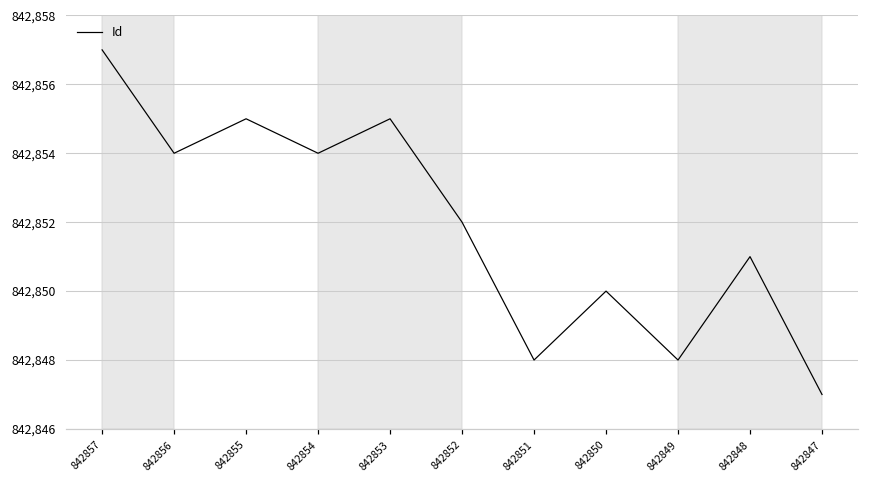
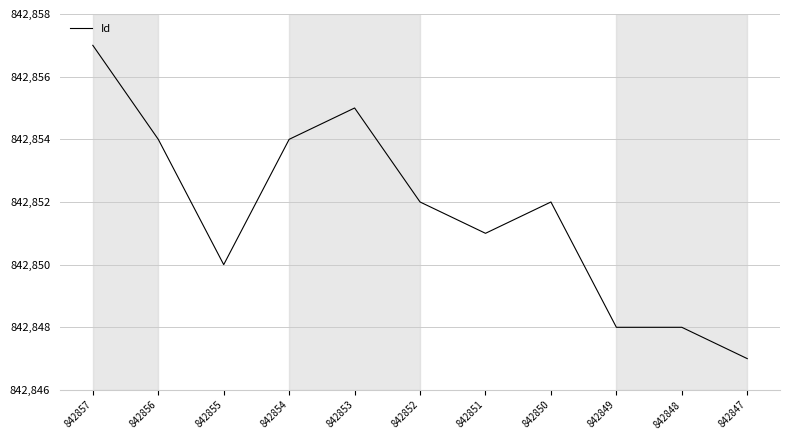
  {
    "842857": "842,857",
    "842856": "842,854",
-   "842855": "842,855",
+   "842855": "842,850",
    "842854": "842,854",
    "842853": "842,855",
    "842852": "842,852",
-   "842851": "842,848",
-   "842850": "842,850",
+   "842851": "842,851",
+   "842850": "842,852",
    "842849": "842,848",
-   "842848": "842,851",
+   "842848": "842,848",
    "842847": "842,847"
  }
